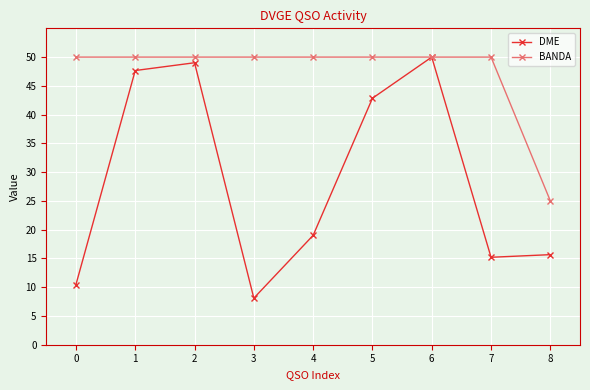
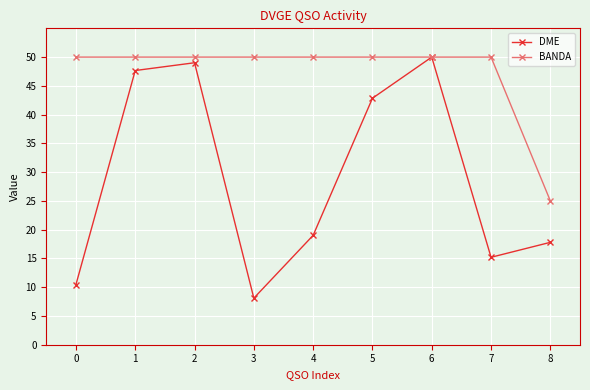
  {
    "DME": {
      "0": 10,
      "1": 48,
      "2": 49,
      "3": 8,
      "4": 19,
      "5": 43,
      "7": 15,
-     "8": 16
+     "8": 18
    },
    "BANDA": {
      "0": 50,
      "1": 50,
      "2": 50,
      "3": 50,
      "4": 50,
      "5": 50,
      "7": 50,
      "8": 25
    }
  }
